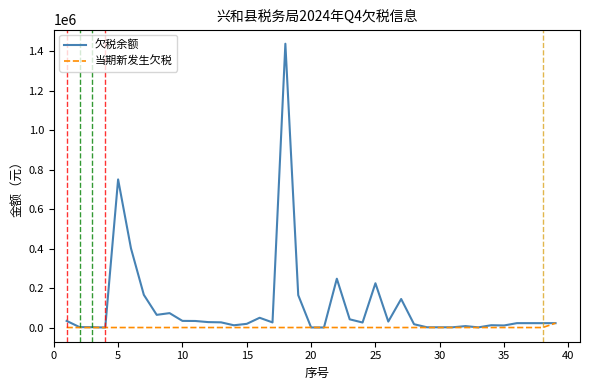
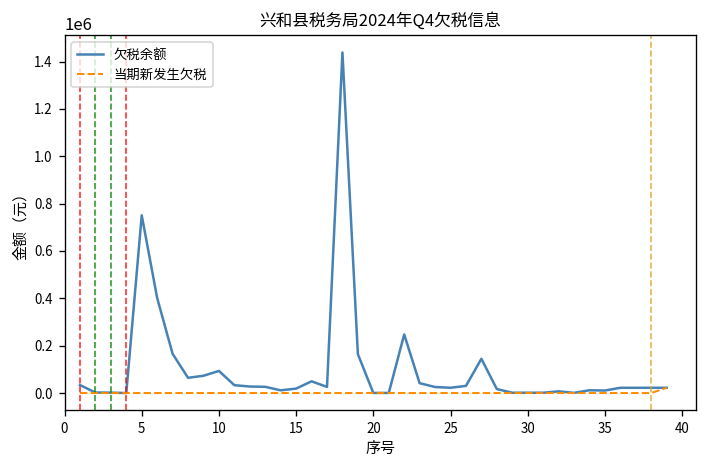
  {
    "欠税余额": {
      "5": 750000,
-     "10": 30000,
+     "10": 90000,
      "15": 20000,
-     "25": 220000
+     "25": 20000
    },
    "当期新发生欠税": {
      "5": 0,
      "10": 0,
      "15": 0,
      "25": 0
    }
  }
